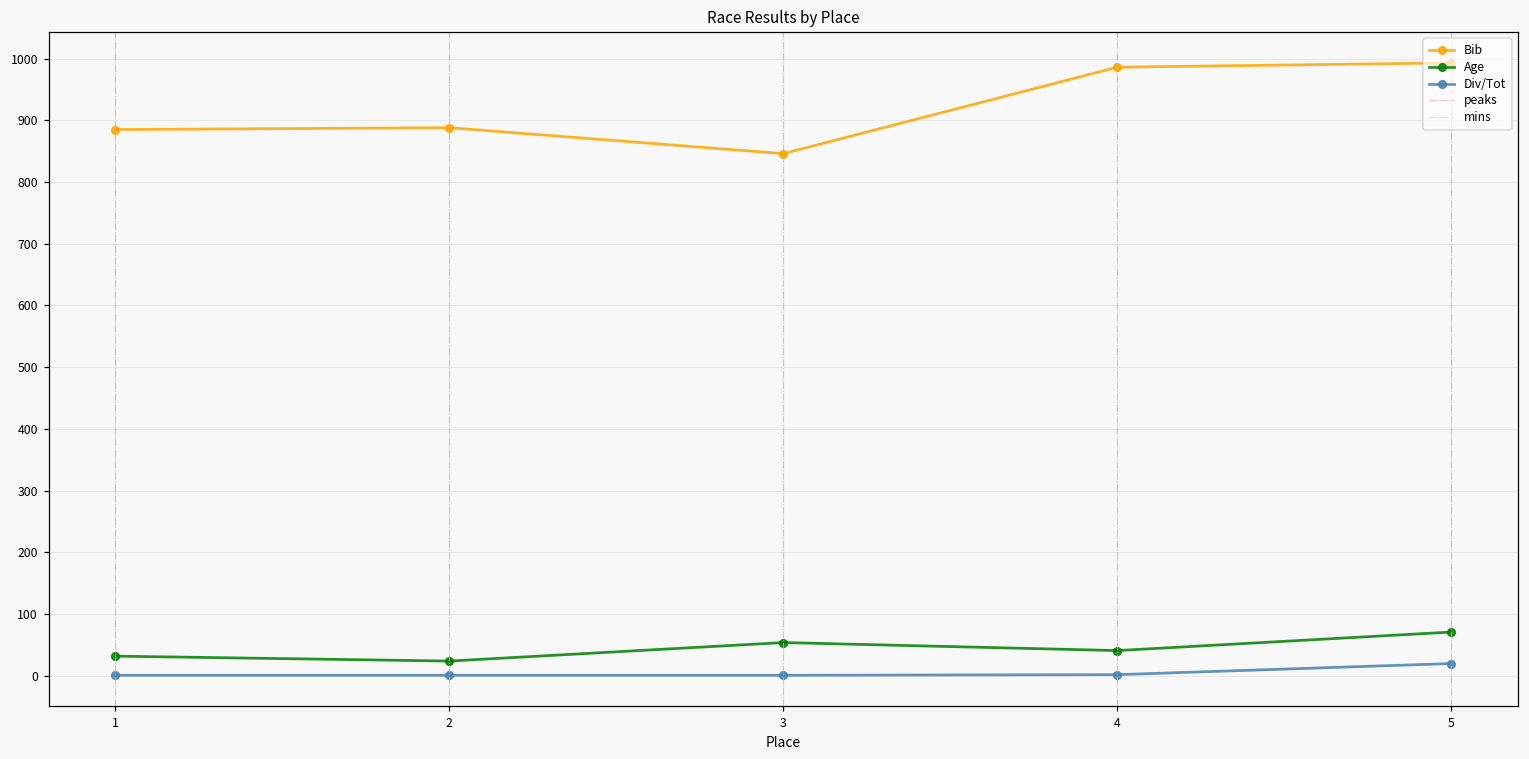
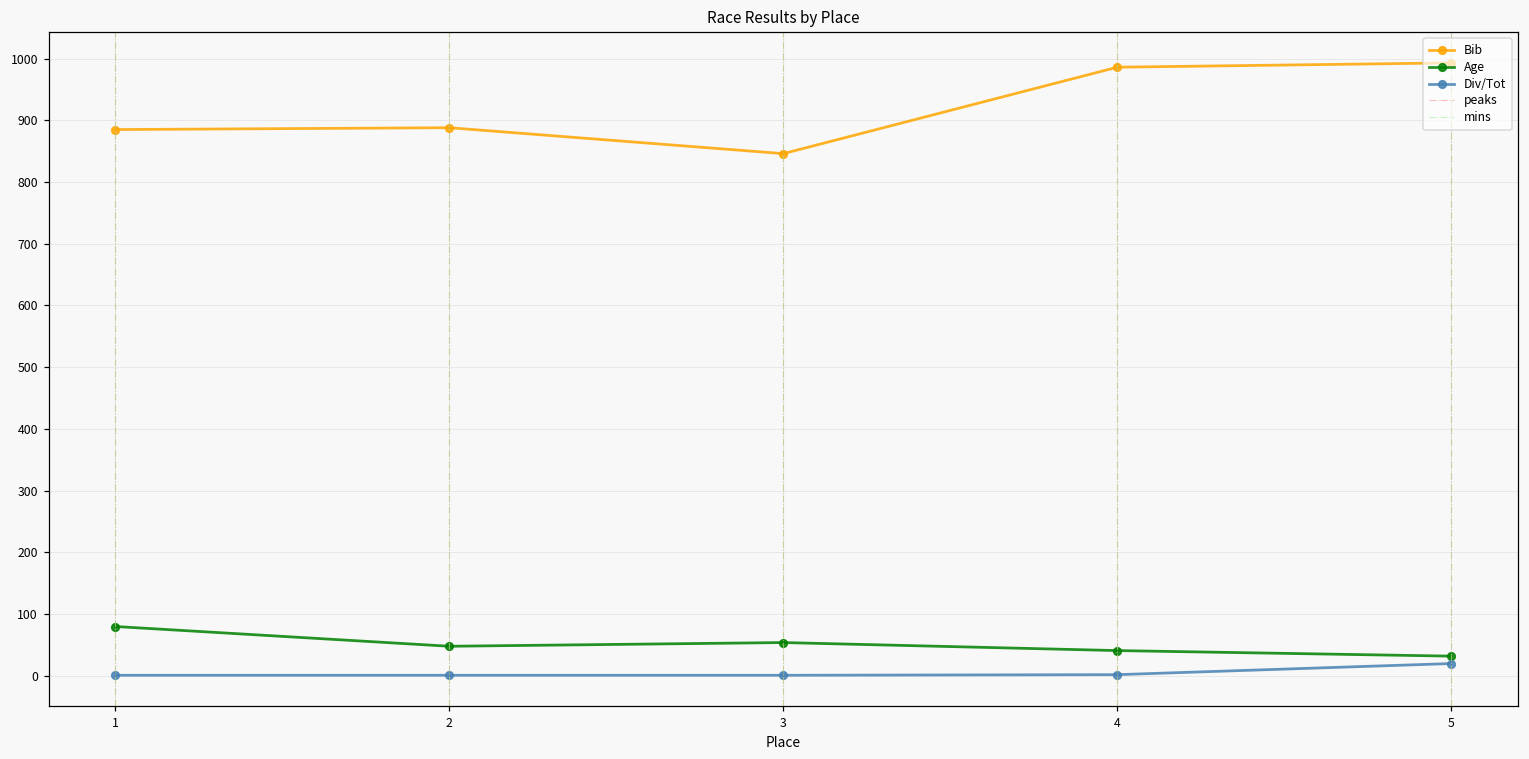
  {
    "Bib": {
      "1": 890,
      "2": 890,
      "3": 850,
      "4": 990
    },
    "Age": {
-     "1": 30,
-     "2": 20,
+     "1": 80,
+     "2": 50,
      "3": 50,
      "4": 40,
-     "5": 70
+     "5": 30
    },
    "Div/Tot": {
      "1": 0,
      "2": 0,
      "3": 0,
      "4": 0,
      "5": 20
    }
  }
